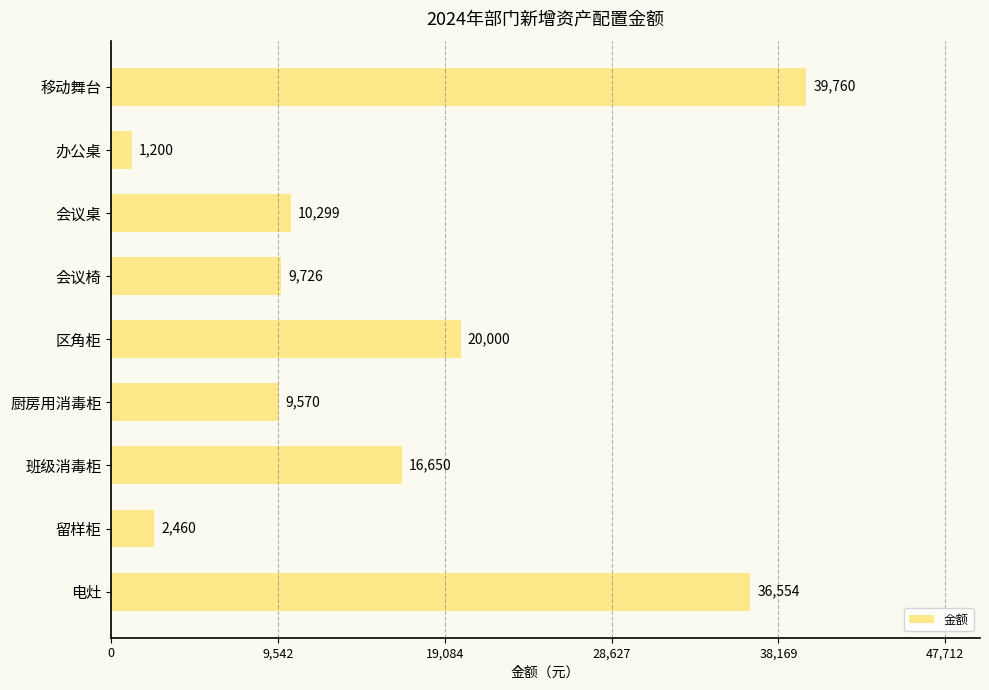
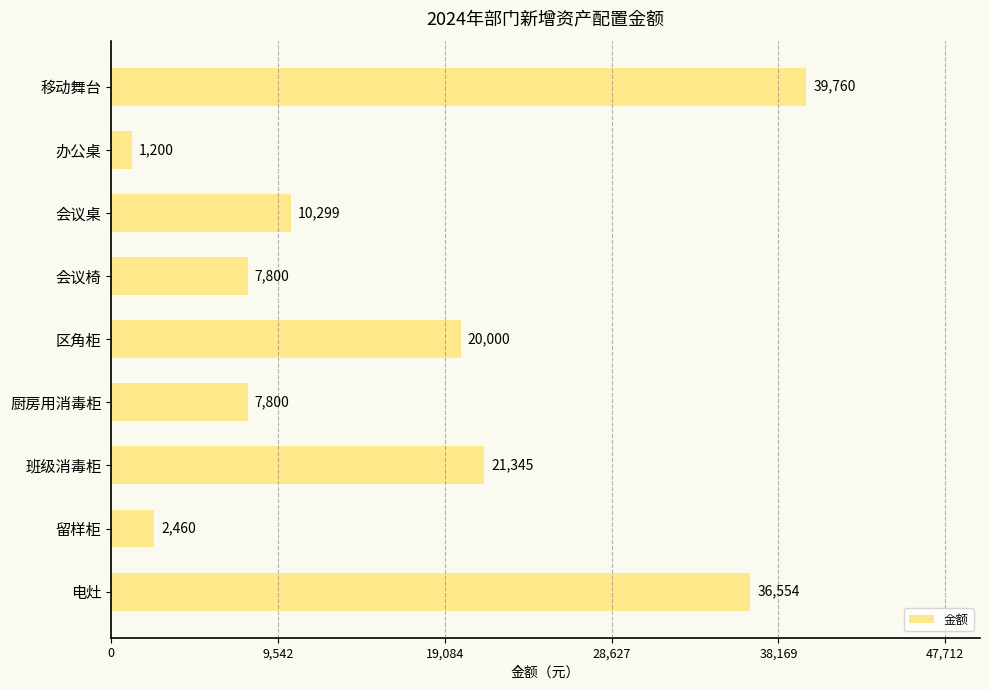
  {
    "移动舞台": "39,760",
    "办公桌": "1,200",
    "会议桌": "10,299",
-   "会议椅": "9,726",
+   "会议椅": "7,800",
    "区角柜": "20,000",
-   "厨房用消毒柜": "9,570",
-   "班级消毒柜": "16,650",
+   "厨房用消毒柜": "7,800",
+   "班级消毒柜": "21,345",
    "留样柜": "2,460",
    "电灶": "36,554"
  }
